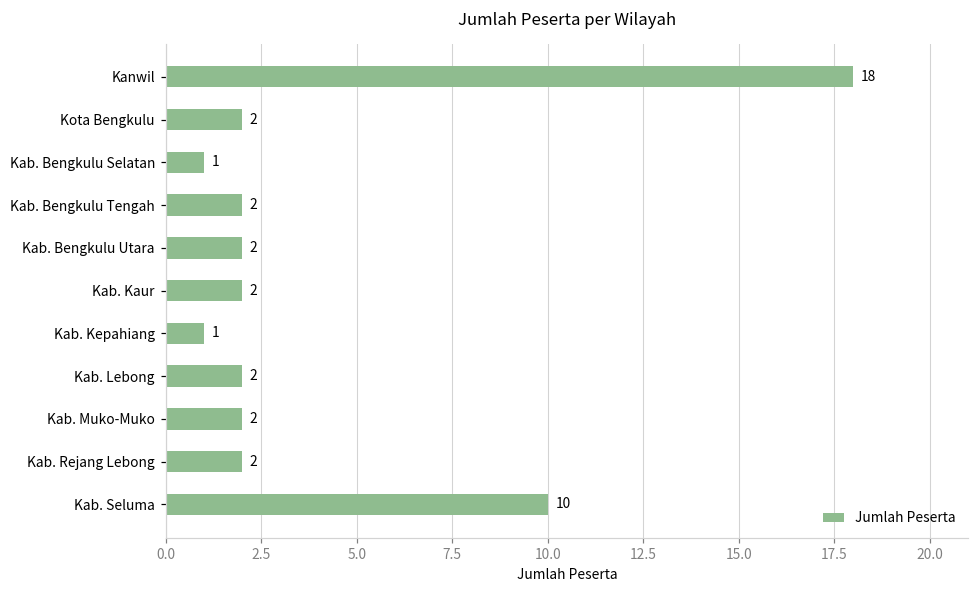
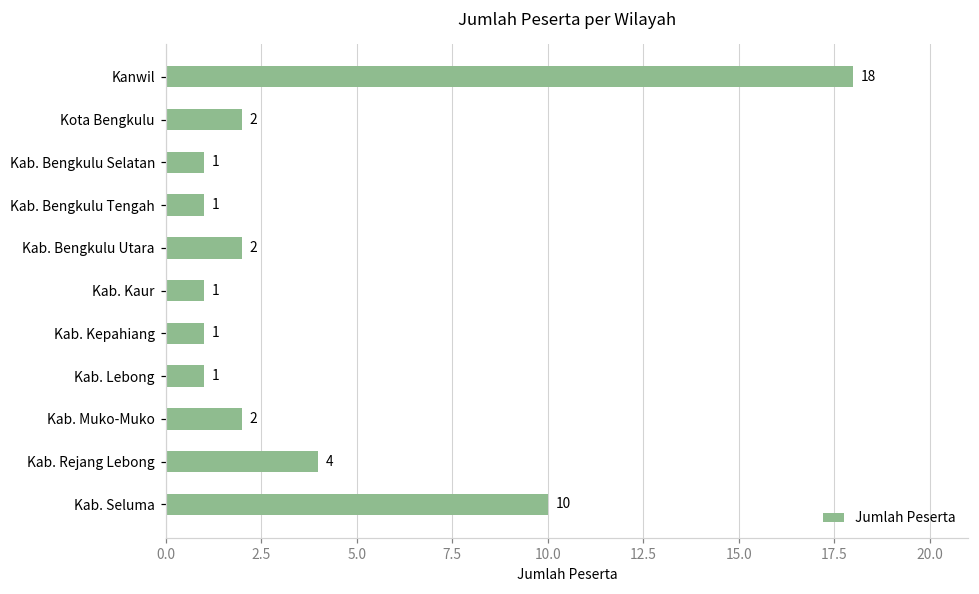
  {
    "Kanwil": 18,
    "Kota Bengkulu": 2,
    "Kab. Bengkulu Selatan": 1,
-   "Kab. Bengkulu Tengah": 2,
+   "Kab. Bengkulu Tengah": 1,
    "Kab. Bengkulu Utara": 2,
-   "Kab. Kaur": 2,
+   "Kab. Kaur": 1,
    "Kab. Kepahiang": 1,
-   "Kab. Lebong": 2,
+   "Kab. Lebong": 1,
    "Kab. Muko-Muko": 2,
-   "Kab. Rejang Lebong": 2,
+   "Kab. Rejang Lebong": 4,
    "Kab. Seluma": 10
  }
